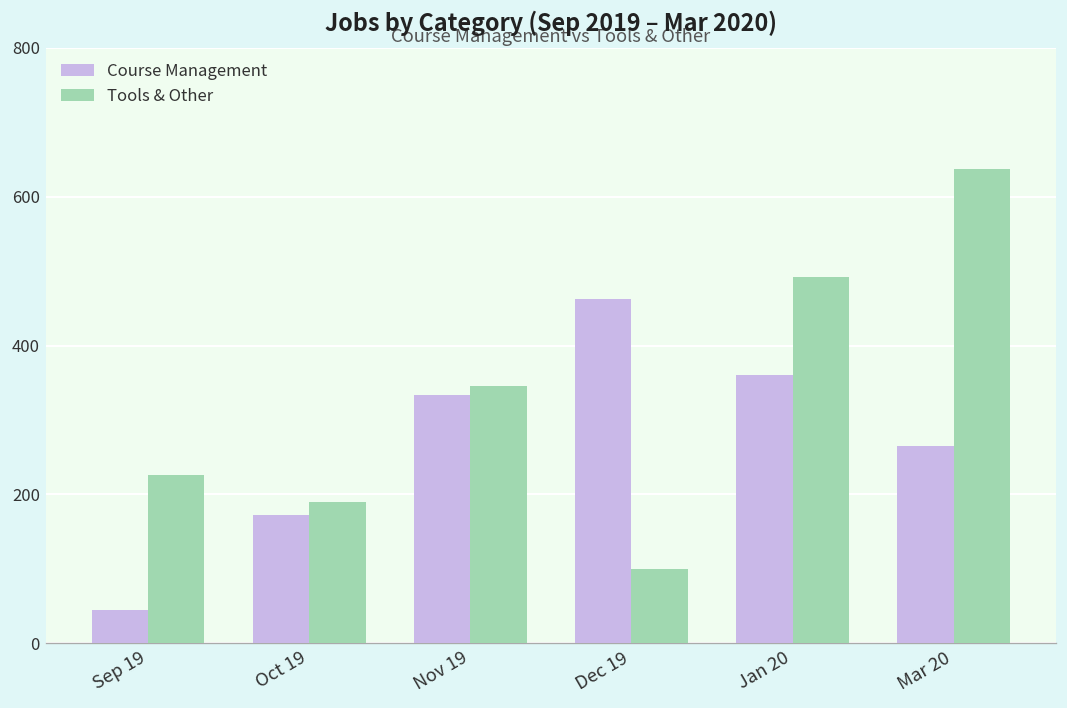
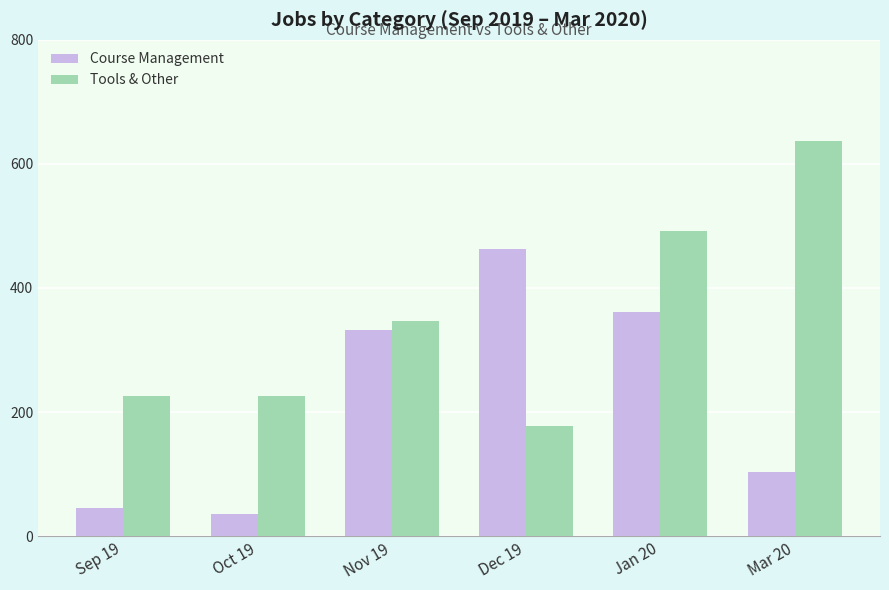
  {
    "Course Management": {
      "Sep 19": 50,
-     "Oct 19": 170,
+     "Oct 19": 40,
      "Nov 19": 330,
      "Dec 19": 460,
      "Jan 20": 360,
-     "Mar 20": 270
+     "Mar 20": 100
    },
    "Tools & Other": {
      "Sep 19": 230,
-     "Oct 19": 190,
+     "Oct 19": 230,
      "Nov 19": 350,
-     "Dec 19": 100,
+     "Dec 19": 180,
      "Jan 20": 490,
      "Mar 20": 640
    }
  }
